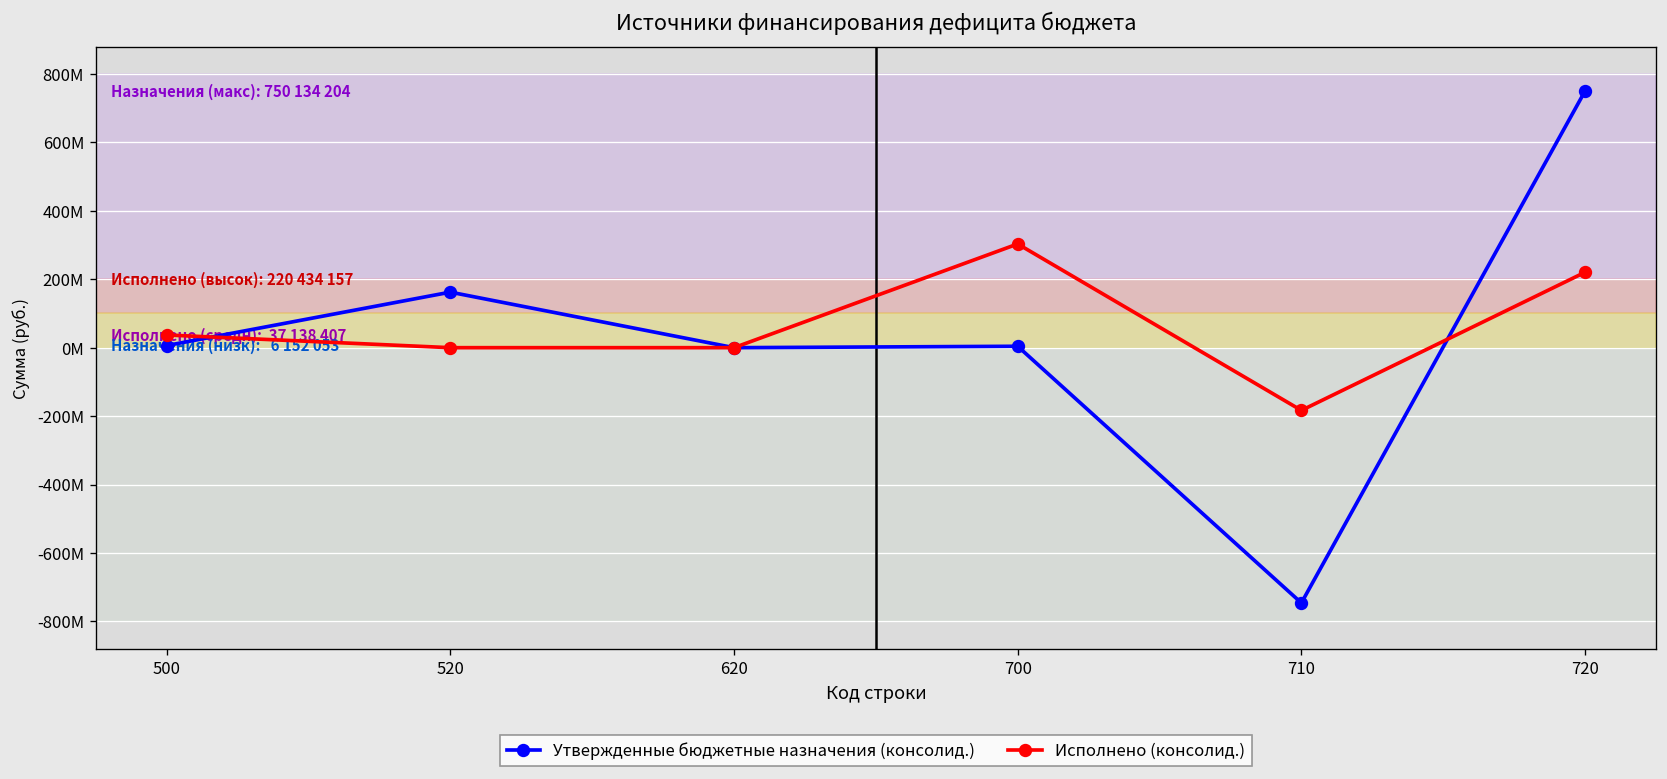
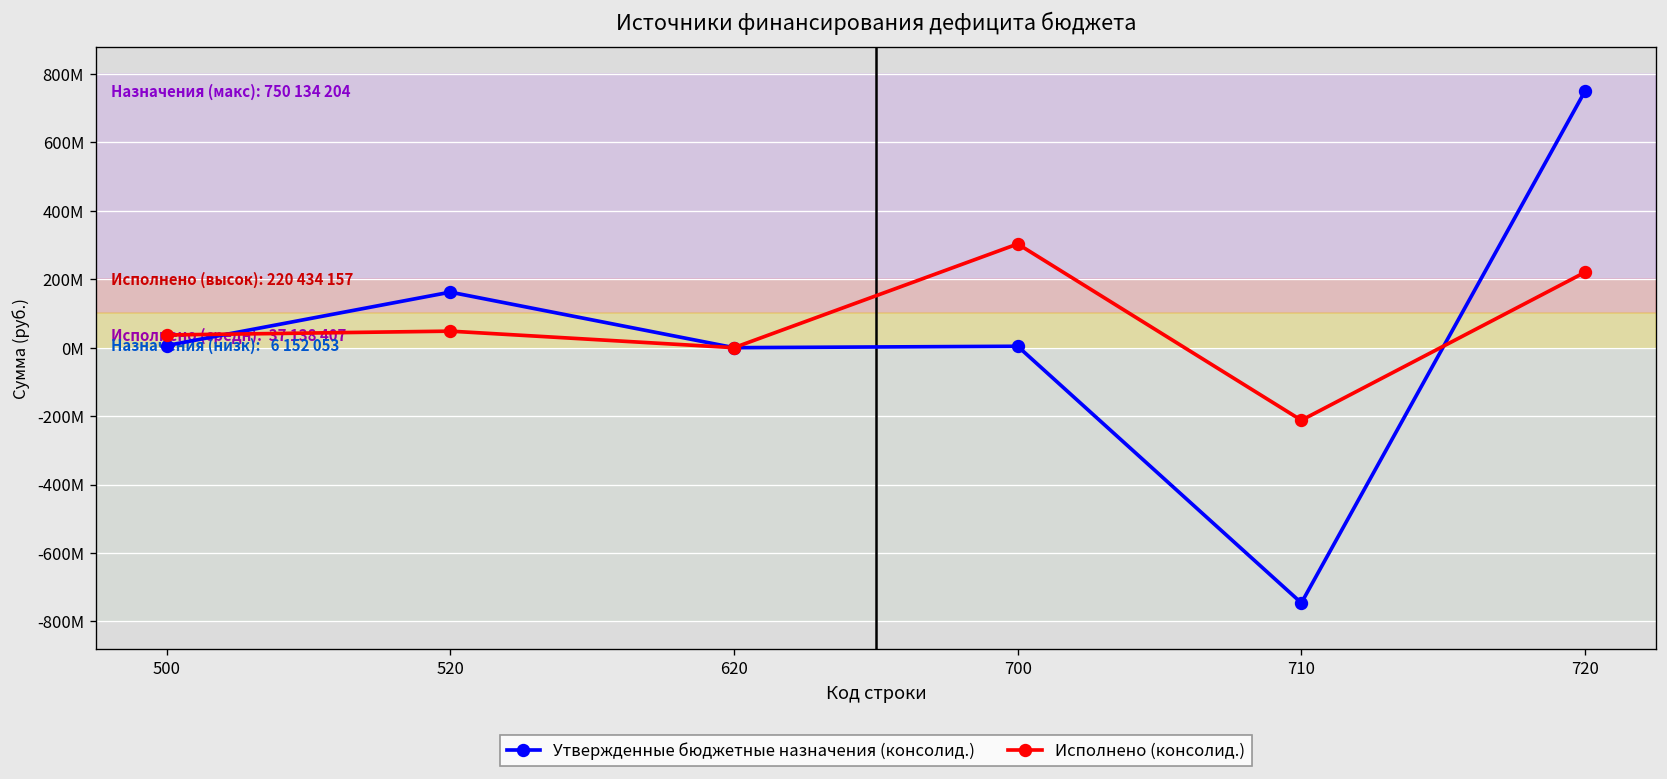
  {
    "Утвержденные бюджетные назначения (консолид.)": {
      "520": 160000000,
      "700": 0,
      "710": -750000000,
      "720": 750000000
    },
    "Исполнено (консолид.)": {
-     "520": 0,
+     "520": 50000000,
      "700": 300000000,
-     "710": -180000000,
+     "710": -210000000,
      "720": 220000000
    }
  }
